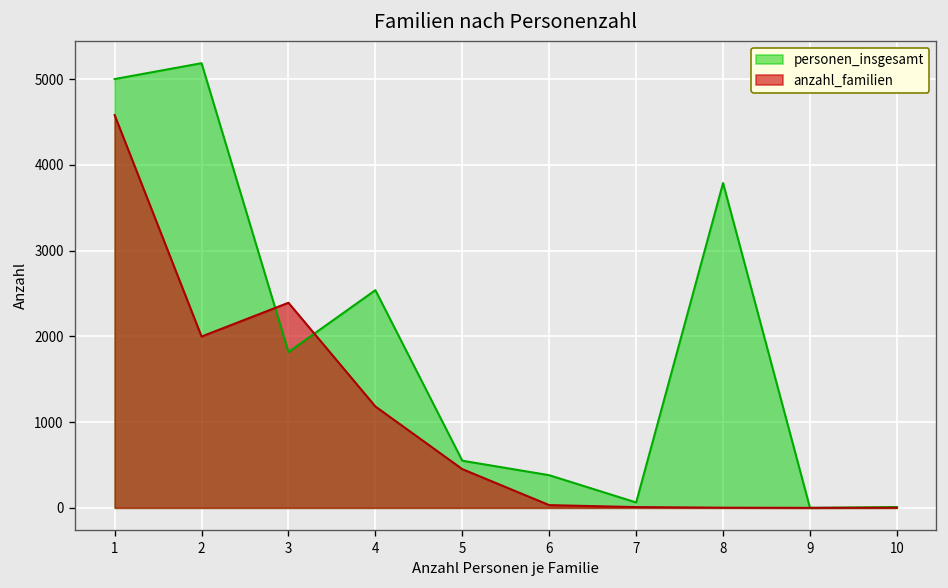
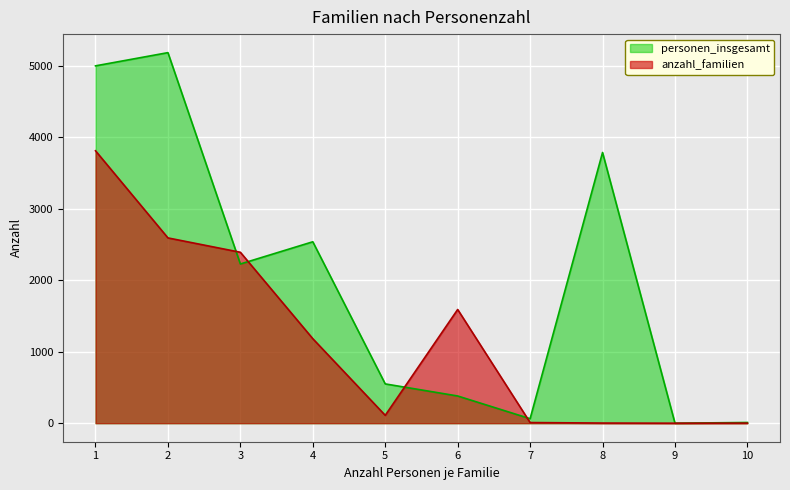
  {
    "personen_insgesamt": {
      "1": 5000,
      "2": 5200,
-     "3": 1800,
+     "3": 2200,
      "4": 2500,
      "5": 600,
      "6": 400,
      "7": 100,
      "8": 3800
    },
    "anzahl_familien": {
-     "1": 4600,
-     "2": 2000,
+     "1": 3800,
+     "2": 2600,
      "3": 2400,
      "4": 1200,
-     "5": 500,
-     "6": 0,
+     "5": 100,
+     "6": 1600,
      "7": 0,
      "8": 0
    }
  }
